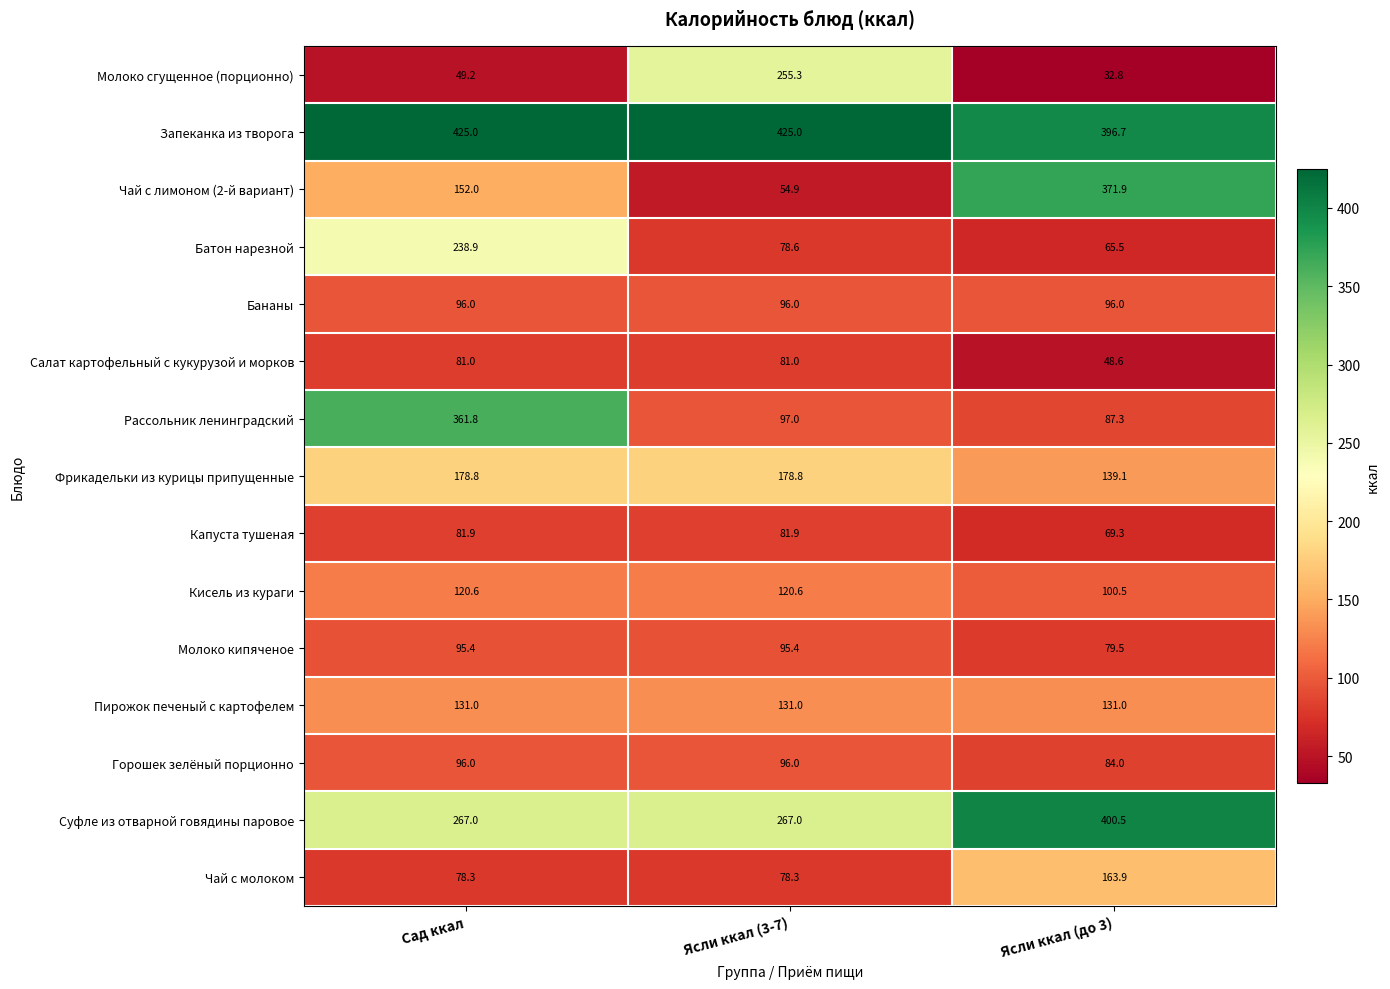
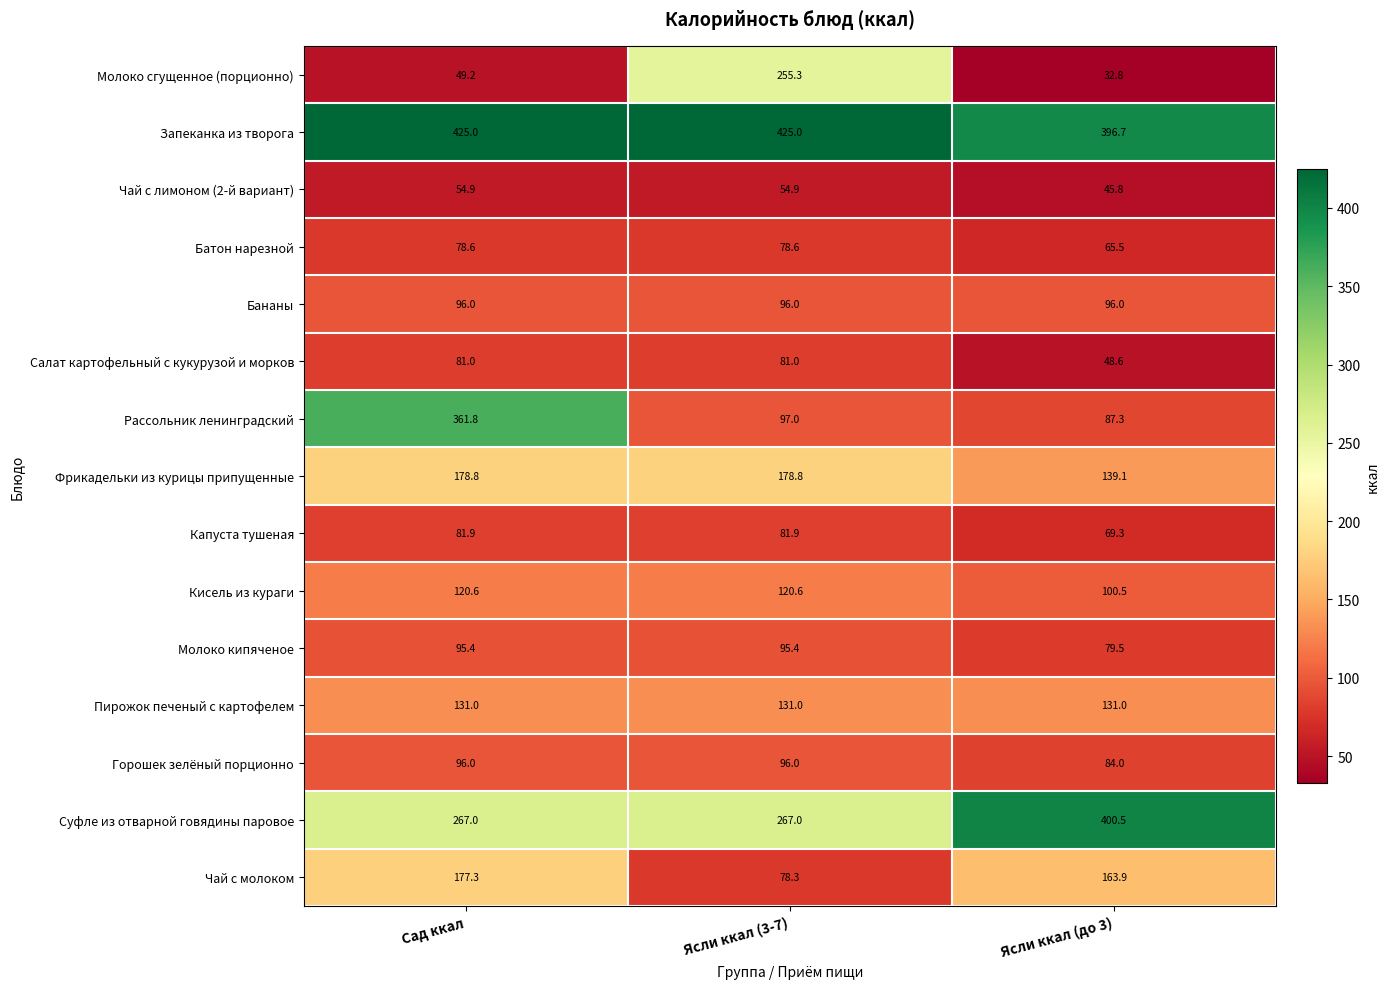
  {
    "Молоко сгущенное (порционно)": {
      "Сад ккал": 49.2,
      "Ясли ккал (3-7)": 255.3,
      "Ясли ккал (до 3)": 32.8
    },
    "Запеканка из творога": {
      "Сад ккал": 425.0,
      "Ясли ккал (3-7)": 425.0,
      "Ясли ккал (до 3)": 396.7
    },
    "Чай с лимоном (2-й вариант)": {
-     "Сад ккал": 152.0,
+     "Сад ккал": 54.9,
      "Ясли ккал (3-7)": 54.9,
-     "Ясли ккал (до 3)": 371.9
+     "Ясли ккал (до 3)": 45.8
    },
    "Батон нарезной": {
-     "Сад ккал": 238.9,
+     "Сад ккал": 78.6,
      "Ясли ккал (3-7)": 78.6,
      "Ясли ккал (до 3)": 65.5
    },
    "Бананы": {
      "Сад ккал": 96.0,
      "Ясли ккал (3-7)": 96.0,
      "Ясли ккал (до 3)": 96.0
    },
    "Салат картофельный с кукурузой и морков": {
      "Сад ккал": 81.0,
      "Ясли ккал (3-7)": 81.0,
      "Ясли ккал (до 3)": 48.6
    },
    "Рассольник ленинградский": {
      "Сад ккал": 361.8,
      "Ясли ккал (3-7)": 97.0,
      "Ясли ккал (до 3)": 87.3
    },
    "Фрикадельки из курицы припущенные": {
      "Сад ккал": 178.8,
      "Ясли ккал (3-7)": 178.8,
      "Ясли ккал (до 3)": 139.1
    },
    "Капуста тушеная": {
      "Сад ккал": 81.9,
      "Ясли ккал (3-7)": 81.9,
      "Ясли ккал (до 3)": 69.3
    },
    "Кисель из кураги": {
      "Сад ккал": 120.6,
      "Ясли ккал (3-7)": 120.6,
      "Ясли ккал (до 3)": 100.5
    },
    "Молоко кипяченое": {
      "Сад ккал": 95.4,
      "Ясли ккал (3-7)": 95.4,
      "Ясли ккал (до 3)": 79.5
    },
    "Пирожок печеный с картофелем": {
      "Сад ккал": 131.0,
      "Ясли ккал (3-7)": 131.0,
      "Ясли ккал (до 3)": 131.0
    },
    "Горошек зелёный порционно": {
      "Сад ккал": 96.0,
      "Ясли ккал (3-7)": 96.0,
      "Ясли ккал (до 3)": 84.0
    },
    "Суфле из отварной говядины паровое": {
      "Сад ккал": 267.0,
      "Ясли ккал (3-7)": 267.0,
      "Ясли ккал (до 3)": 400.5
    },
    "Чай с молоком": {
-     "Сад ккал": 78.3,
+     "Сад ккал": 177.3,
      "Ясли ккал (3-7)": 78.3,
      "Ясли ккал (до 3)": 163.9
    }
  }
